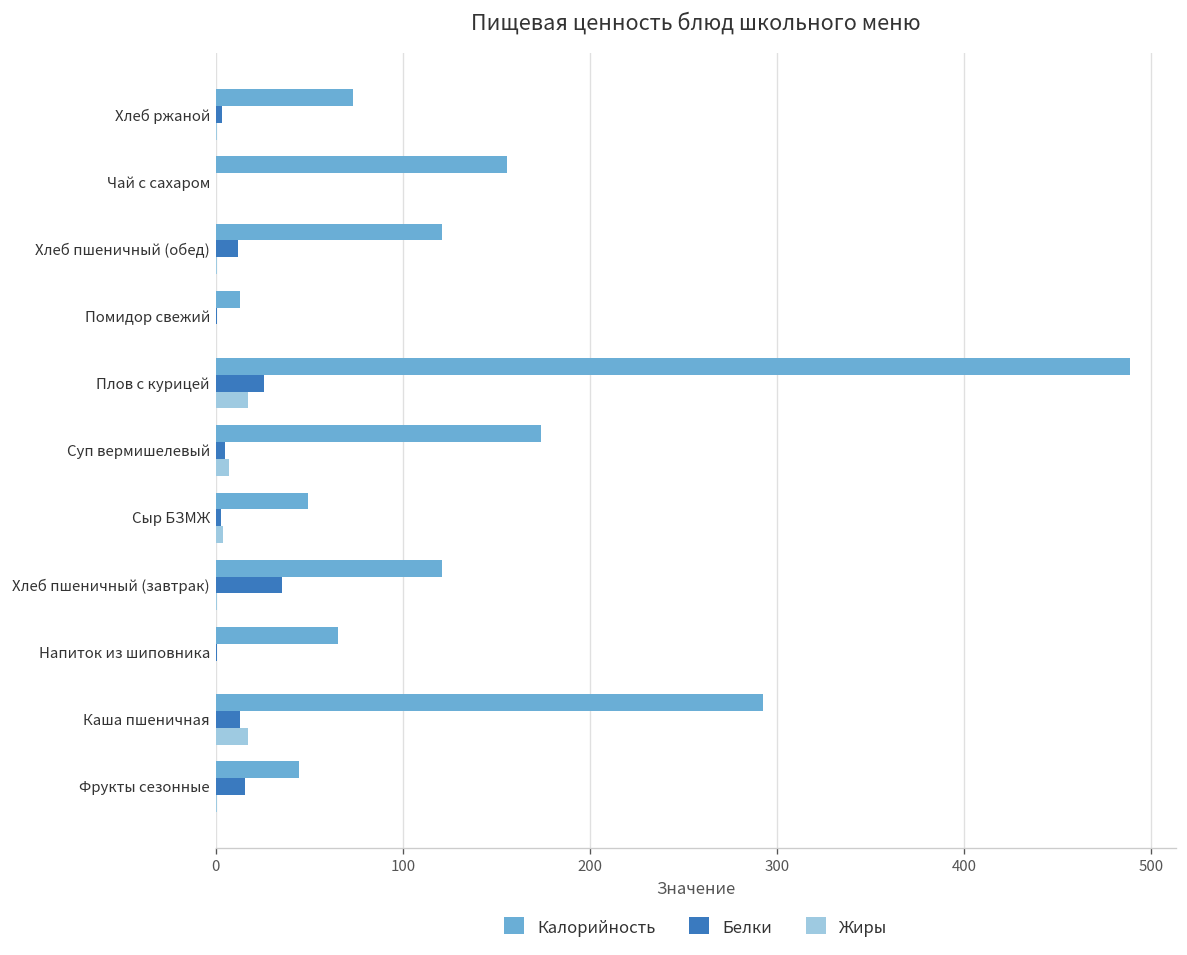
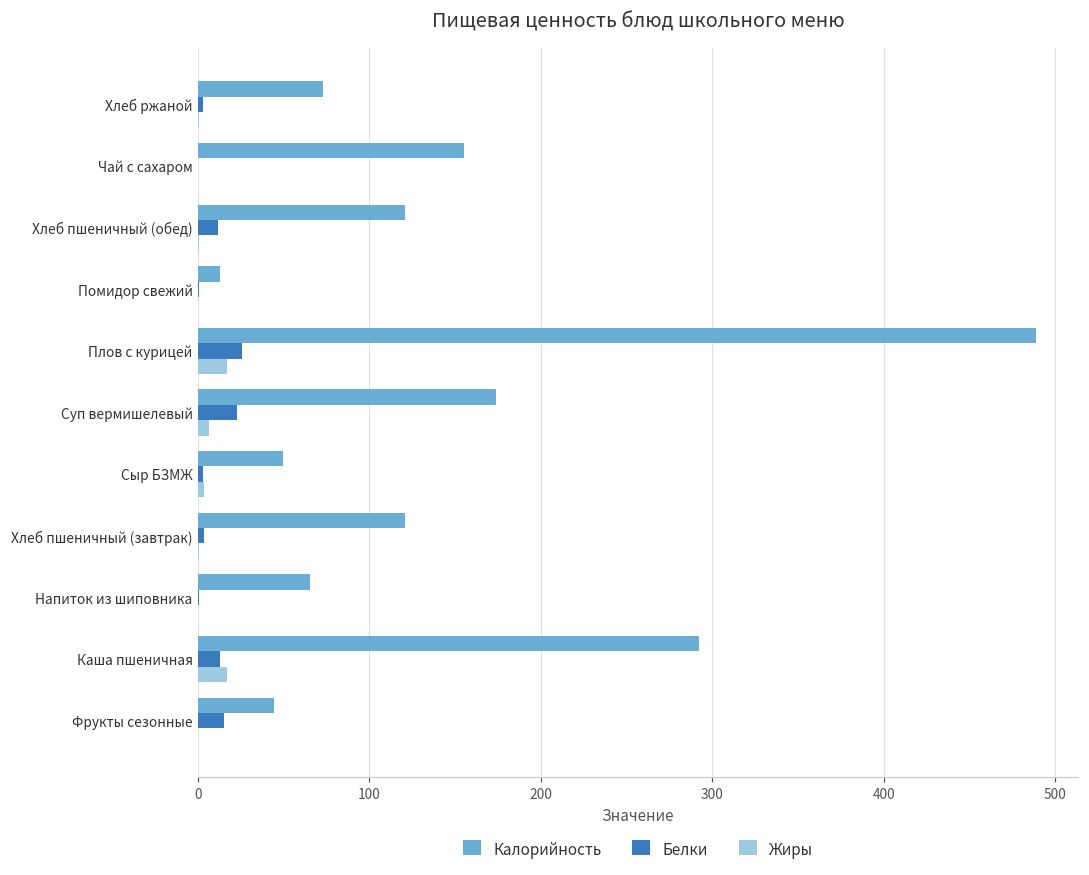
  {
    "Калорийность": {
      "Хлеб ржаной": 73,
      "Чай с сахаром": 155,
      "Хлеб пшеничный (обед)": 121,
      "Помидор свежий": 13,
      "Плов с курицей": 489,
      "Суп вермишелевый": 174,
      "Сыр БЗМЖ": 49,
      "Хлеб пшеничный (завтрак)": 121,
      "Напиток из шиповника": 65,
      "Каша пшеничная": 292,
      "Фрукты сезонные": 44
    },
    "Белки": {
      "Хлеб ржаной": 3,
      "Хлеб пшеничный (обед)": 12,
      "Плов с курицей": 26,
-     "Суп вермишелевый": 5,
+     "Суп вермишелевый": 23,
      "Сыр БЗМЖ": 3,
-     "Хлеб пшеничный (завтрак)": 35,
+     "Хлеб пшеничный (завтрак)": 4,
      "Каша пшеничная": 13,
      "Фрукты сезонные": 15
    },
    "Жиры": {
      "Чай с сахаром": 0,
      "Плов с курицей": 17,
      "Суп вермишелевый": 7,
      "Сыр БЗМЖ": 4,
      "Каша пшеничная": 17
    }
  }
